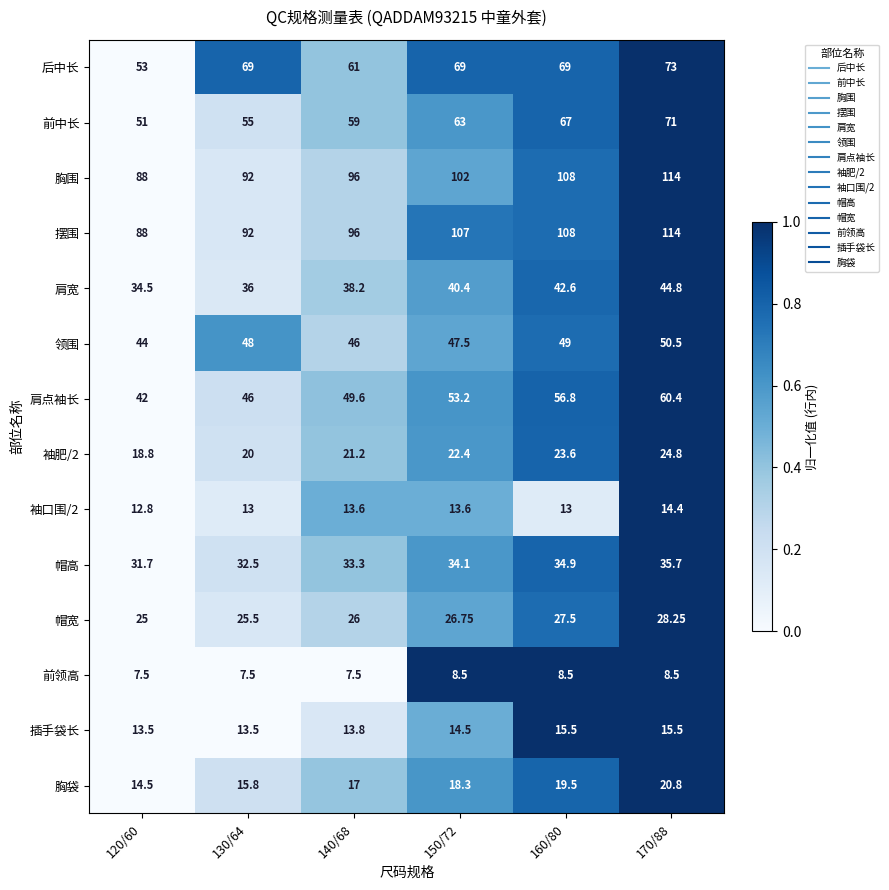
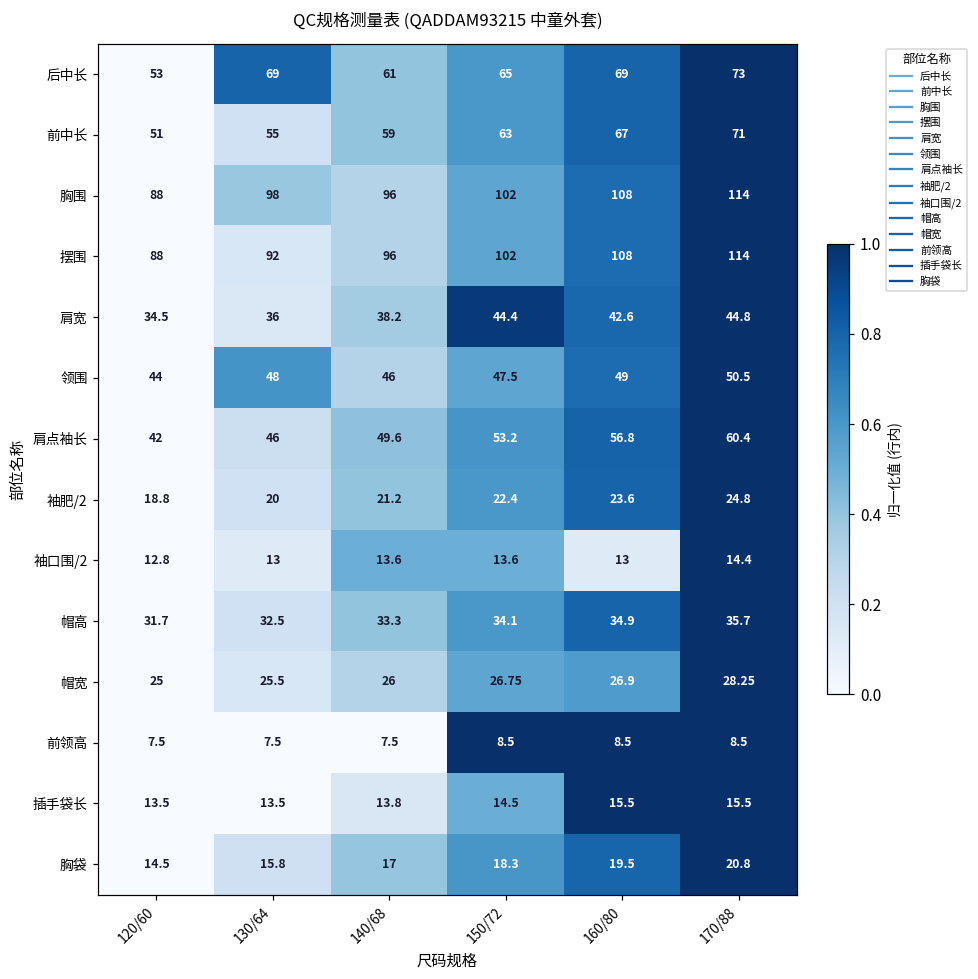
  {
    "后中长": {
      "120/60": 53,
      "130/64": 69,
      "140/68": 61,
-     "150/72": 69,
+     "150/72": 65,
      "160/80": 69,
      "170/88": 73
    },
    "前中长": {
      "120/60": 51,
      "130/64": 55,
      "140/68": 59,
      "150/72": 63,
      "160/80": 67,
      "170/88": 71
    },
    "胸围": {
      "120/60": 88,
-     "130/64": 92,
+     "130/64": 98,
      "140/68": 96,
      "150/72": 102,
      "160/80": 108,
      "170/88": 114
    },
    "摆围": {
      "120/60": 88,
      "130/64": 92,
      "140/68": 96,
-     "150/72": 107,
+     "150/72": 102,
      "160/80": 108,
      "170/88": 114
    },
    "肩宽": {
      "120/60": 34.5,
      "130/64": 36,
      "140/68": 38.2,
-     "150/72": 40.4,
+     "150/72": 44.4,
      "160/80": 42.6,
      "170/88": 44.8
    },
    "领围": {
      "120/60": 44,
      "130/64": 48,
      "140/68": 46,
      "150/72": 47.5,
      "160/80": 49,
      "170/88": 50.5
    },
    "肩点袖长": {
      "120/60": 42,
      "130/64": 46,
      "140/68": 49.6,
      "150/72": 53.2,
      "160/80": 56.8,
      "170/88": 60.4
    },
    "袖肥/2": {
      "120/60": 18.8,
      "130/64": 20,
      "140/68": 21.2,
      "150/72": 22.4,
      "160/80": 23.6,
      "170/88": 24.8
    },
    "袖口围/2": {
      "120/60": 12.8,
      "130/64": 13,
      "140/68": 13.6,
      "150/72": 13.6,
      "160/80": 13,
      "170/88": 14.4
    },
    "帽高": {
      "120/60": 31.7,
      "130/64": 32.5,
      "140/68": 33.3,
      "150/72": 34.1,
      "160/80": 34.9,
      "170/88": 35.7
    },
    "帽宽": {
      "120/60": 25,
      "130/64": 25.5,
      "140/68": 26,
      "150/72": 26.75,
-     "160/80": 27.5,
+     "160/80": 26.9,
      "170/88": 28.25
    },
    "前领高": {
      "120/60": 7.5,
      "130/64": 7.5,
      "140/68": 7.5,
      "150/72": 8.5,
      "160/80": 8.5,
      "170/88": 8.5
    },
    "插手袋长": {
      "120/60": 13.5,
      "130/64": 13.5,
      "140/68": 13.8,
      "150/72": 14.5,
      "160/80": 15.5,
      "170/88": 15.5
    },
    "胸袋": {
      "120/60": 14.5,
      "130/64": 15.8,
      "140/68": 17,
      "150/72": 18.3,
      "160/80": 19.5,
      "170/88": 20.8
    }
  }
